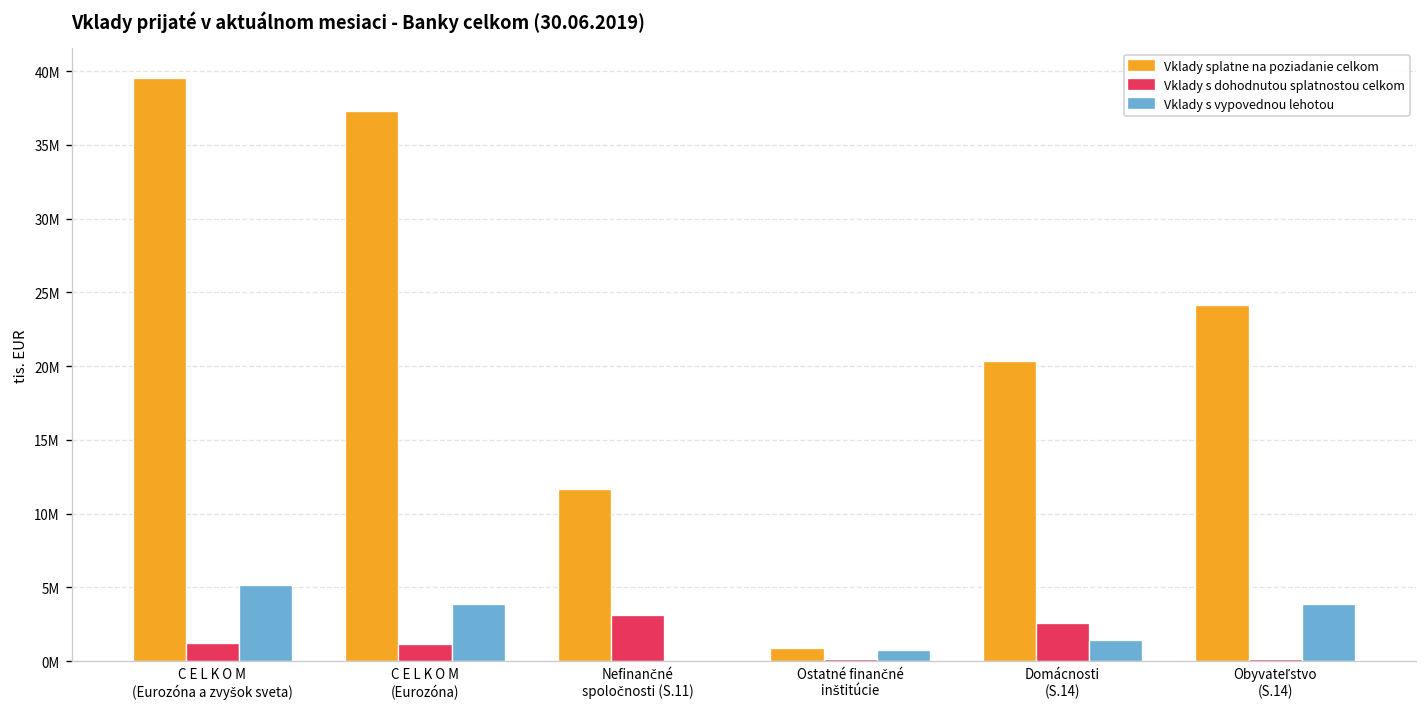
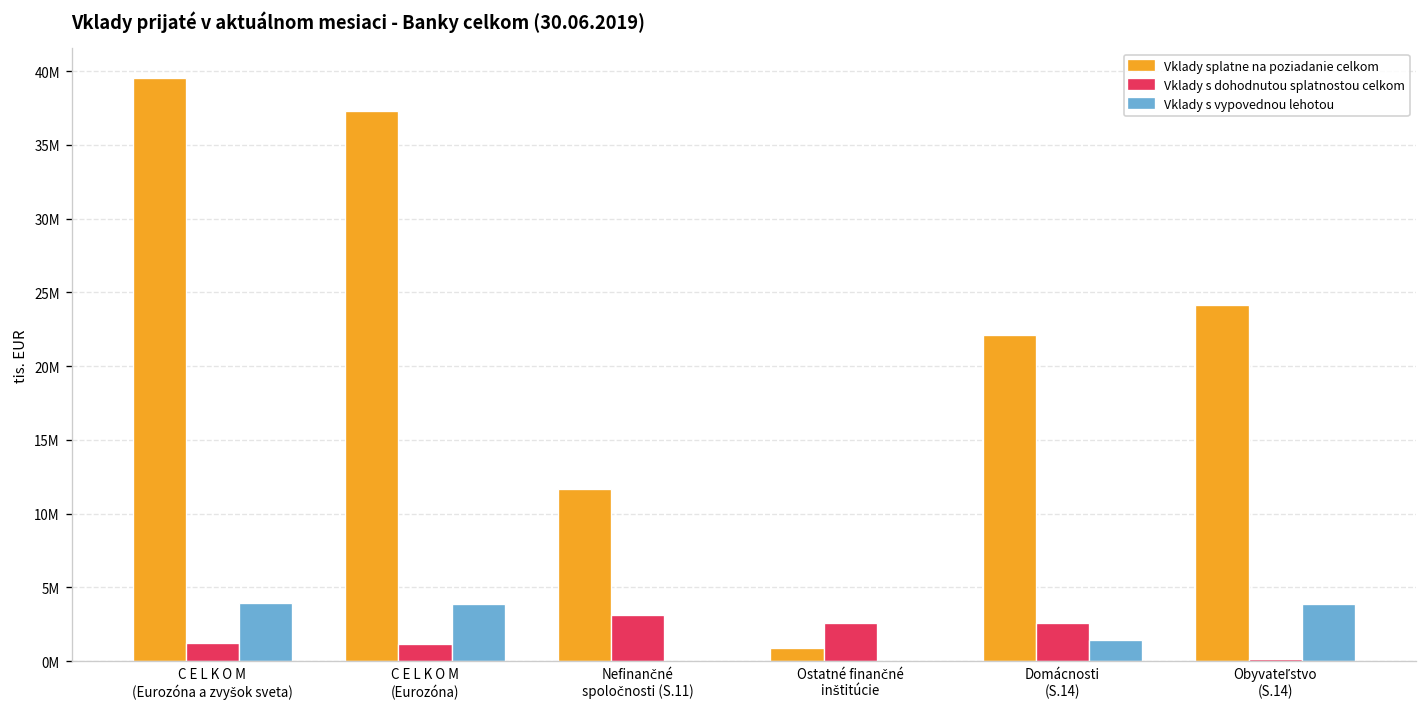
  {
    "Vklady splatne na poziadanie celkom": {
      "C E L K O M (Eurozóna a zvyšok sveta)": 39600000,
      "C E L K O M (Eurozóna)": 37300000,
      "Nefinančné spoločnosti (S.11)": 11600000,
      "Ostatné finančné inštitúcie": 900000,
-     "Domácnosti (S.14)": 20400000,
+     "Domácnosti (S.14)": 22100000,
      "Obyvateľstvo (S.14)": 24100000
    },
    "Vklady s dohodnutou splatnostou celkom": {
      "C E L K O M (Eurozóna a zvyšok sveta)": 1200000,
      "C E L K O M (Eurozóna)": 1100000,
      "Nefinančné spoločnosti (S.11)": 3200000,
-     "Ostatné finančné inštitúcie": 200000,
+     "Ostatné finančné inštitúcie": 2600000,
      "Domácnosti (S.14)": 2600000
    },
    "Vklady s vypovednou lehotou": {
-     "C E L K O M (Eurozóna a zvyšok sveta)": 5200000,
+     "C E L K O M (Eurozóna a zvyšok sveta)": 3900000,
      "C E L K O M (Eurozóna)": 3900000,
-     "Ostatné finančné inštitúcie": 700000,
+     "Ostatné finančné inštitúcie": 0,
      "Domácnosti (S.14)": 1400000,
      "Obyvateľstvo (S.14)": 3900000
    }
  }
